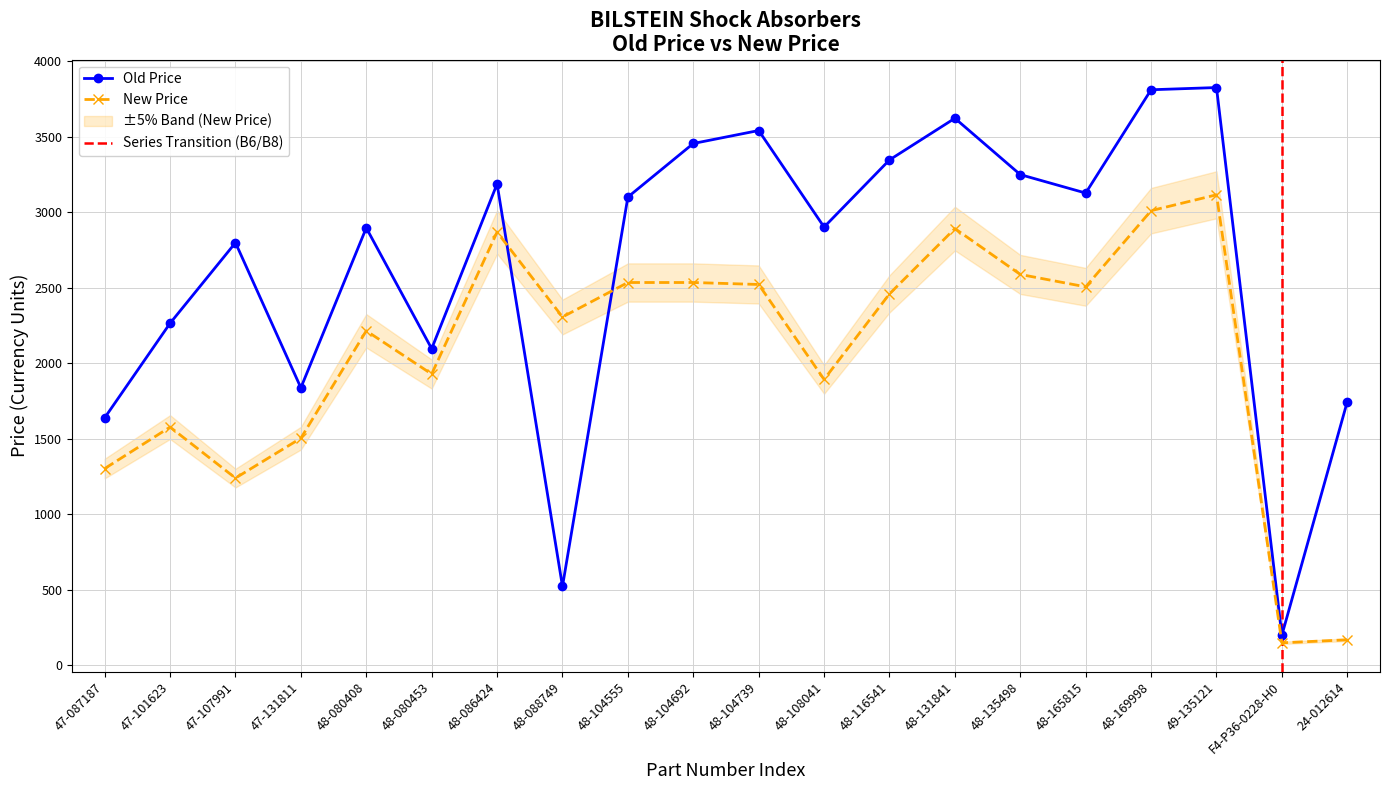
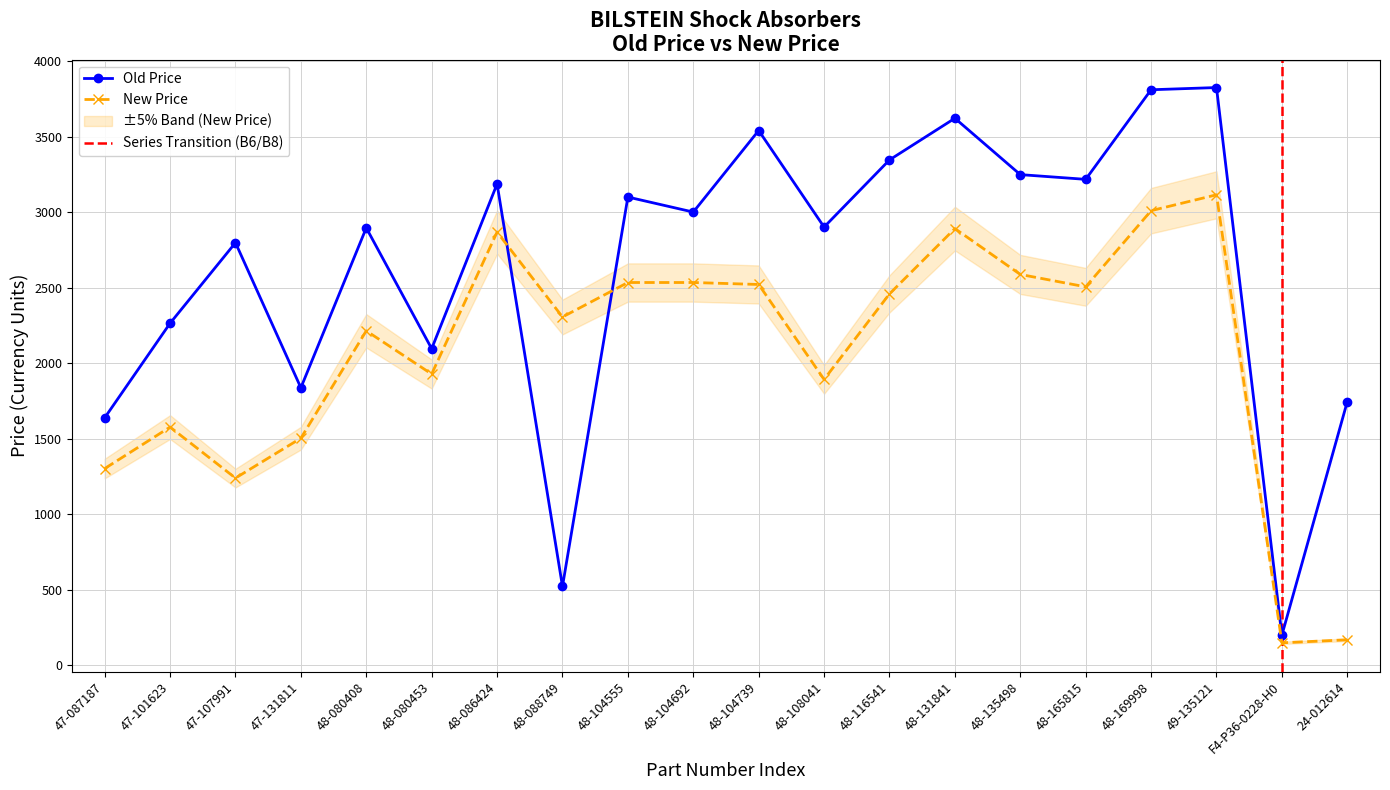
  {
    "Old Price": {
      "47-087187": 1640,
      "47-101623": 2270,
      "47-107991": 2800,
      "47-131811": 1840,
      "48-080408": 2900,
      "48-080453": 2100,
      "48-086424": 3190,
      "48-088749": 520,
      "48-104555": 3100,
-     "48-104692": 3460,
+     "48-104692": 3000,
      "48-104739": 3540,
      "48-108041": 2900,
      "48-116541": 3350,
      "48-131841": 3620,
      "48-135498": 3250,
-     "48-165815": 3130,
+     "48-165815": 3220,
      "48-169998": 3810,
      "49-135121": 3830,
      "F4-P36-0228-H0": 200,
      "24-012614": 1750
    }
  }
